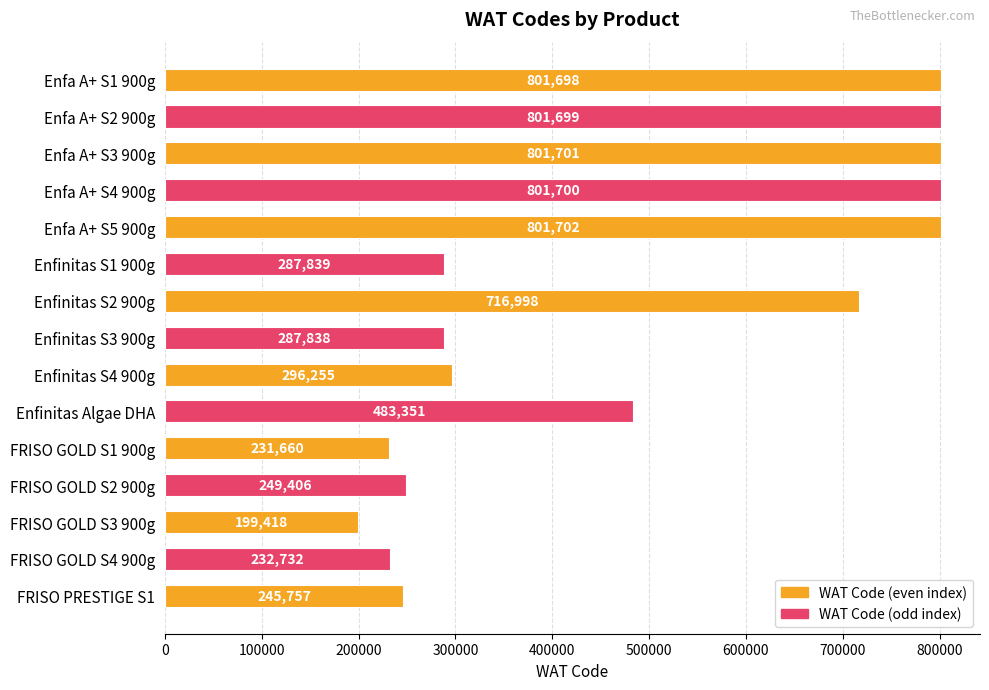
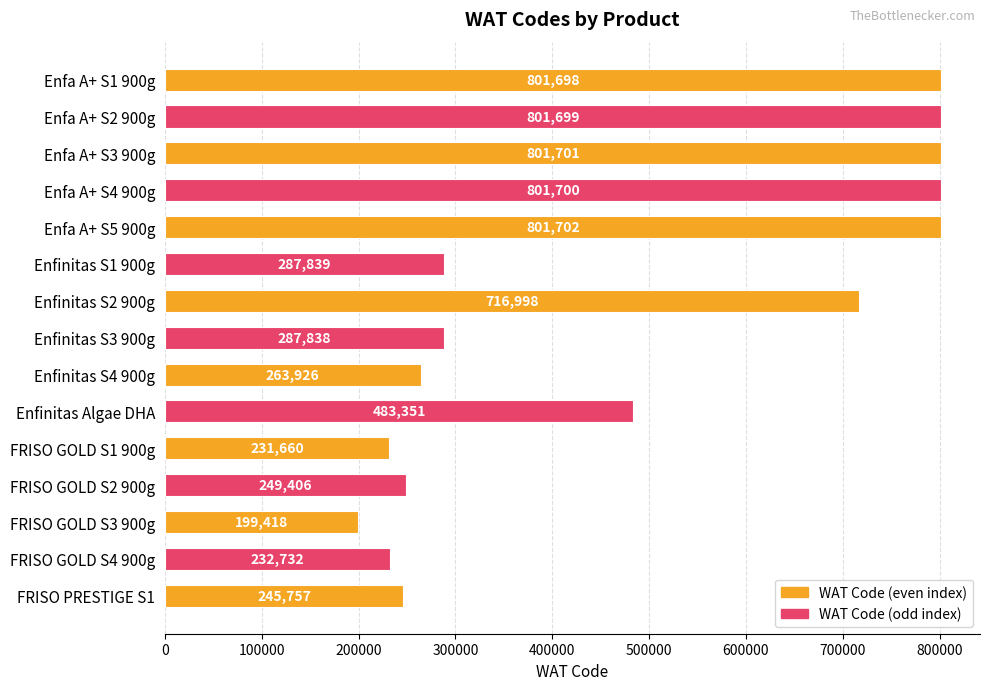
  {
    "Enfa A+ S1 900g": "801,698",
    "Enfa A+ S2 900g": "801,699",
    "Enfa A+ S3 900g": "801,701",
    "Enfa A+ S4 900g": "801,700",
    "Enfa A+ S5 900g": "801,702",
    "Enfinitas S1 900g": "287,839",
    "Enfinitas S2 900g": "716,998",
    "Enfinitas S3 900g": "287,838",
-   "Enfinitas S4 900g": "296,255",
+   "Enfinitas S4 900g": "263,926",
    "Enfinitas Algae DHA": "483,351",
    "FRISO GOLD S1 900g": "231,660",
    "FRISO GOLD S2 900g": "249,406",
    "FRISO GOLD S3 900g": "199,418",
    "FRISO GOLD S4 900g": "232,732",
    "FRISO PRESTIGE S1": "245,757"
  }
